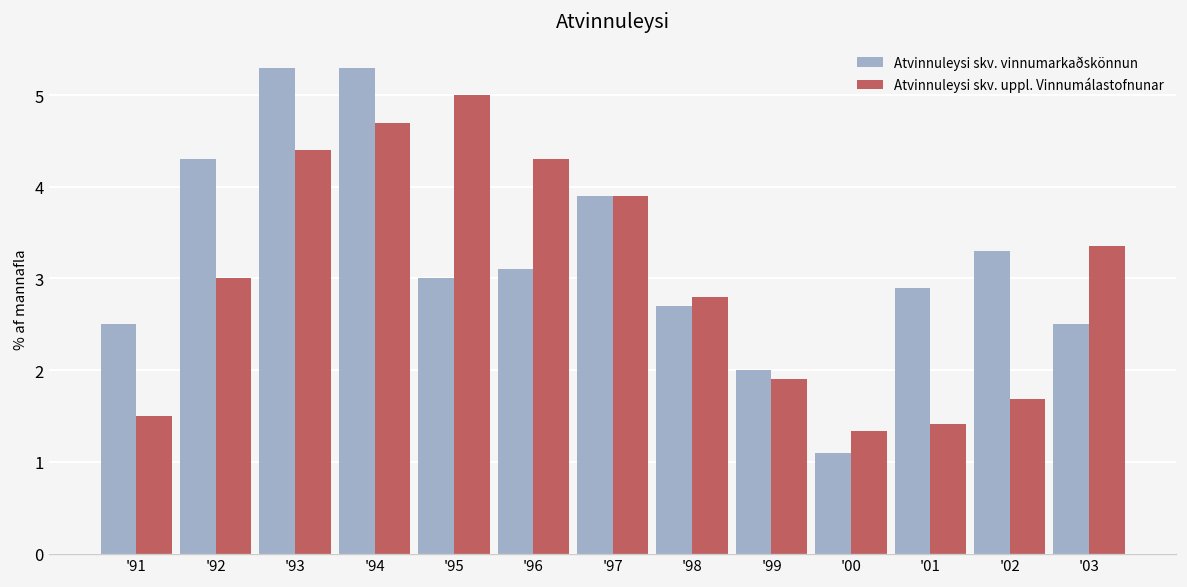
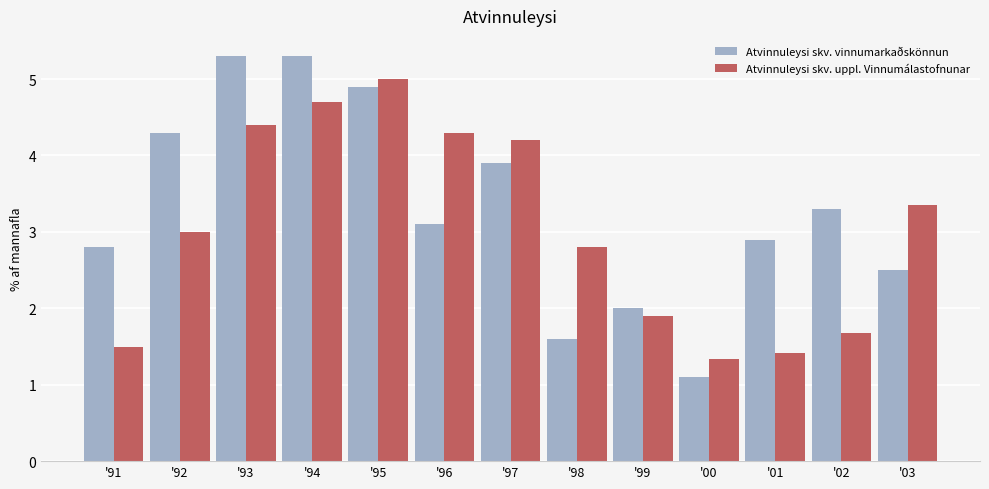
  {
    "Atvinnuleysi skv. vinnumarkaðskönnun": {
-     "'91": 2.5,
+     "'91": 2.8,
      "'92": 4.3,
      "'93": 5.3,
      "'94": 5.3,
-     "'95": 3.0,
+     "'95": 4.9,
      "'96": 3.1,
      "'97": 3.9,
-     "'98": 2.7,
+     "'98": 1.6,
      "'99": 2.0,
      "'00": 1.1,
      "'01": 2.9,
      "'02": 3.3,
      "'03": 2.5
    },
    "Atvinnuleysi skv. uppl. Vinnumálastofnunar": {
      "'91": 1.5,
      "'92": 3.0,
      "'93": 4.4,
      "'94": 4.7,
      "'95": 5.0,
      "'96": 4.3,
-     "'97": 3.9,
+     "'97": 4.2,
      "'98": 2.8,
      "'99": 1.9,
      "'00": 1.3,
      "'01": 1.4,
      "'02": 1.7,
      "'03": 3.4
    }
  }
